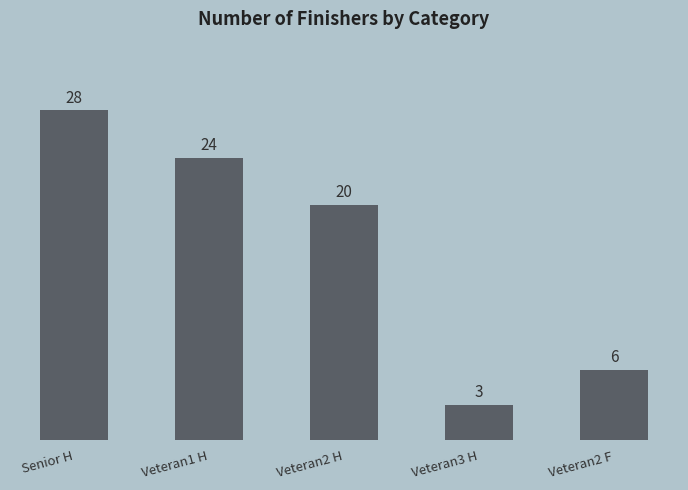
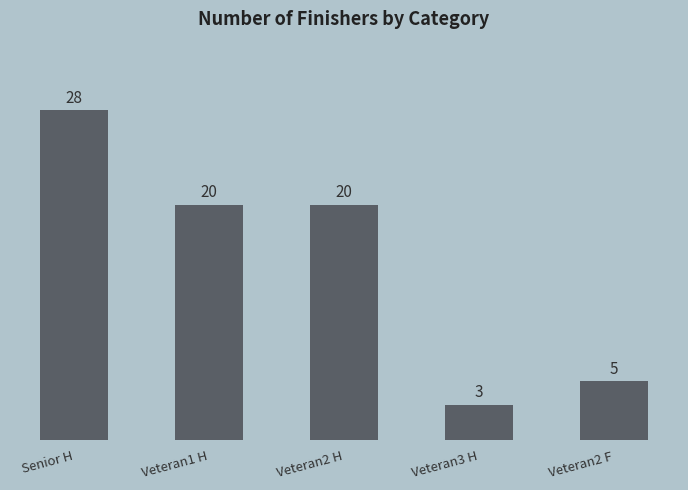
  {
    "Senior H": 28,
-   "Veteran1 H": 24,
+   "Veteran1 H": 20,
    "Veteran2 H": 20,
    "Veteran3 H": 3,
-   "Veteran2 F": 6
+   "Veteran2 F": 5
  }
